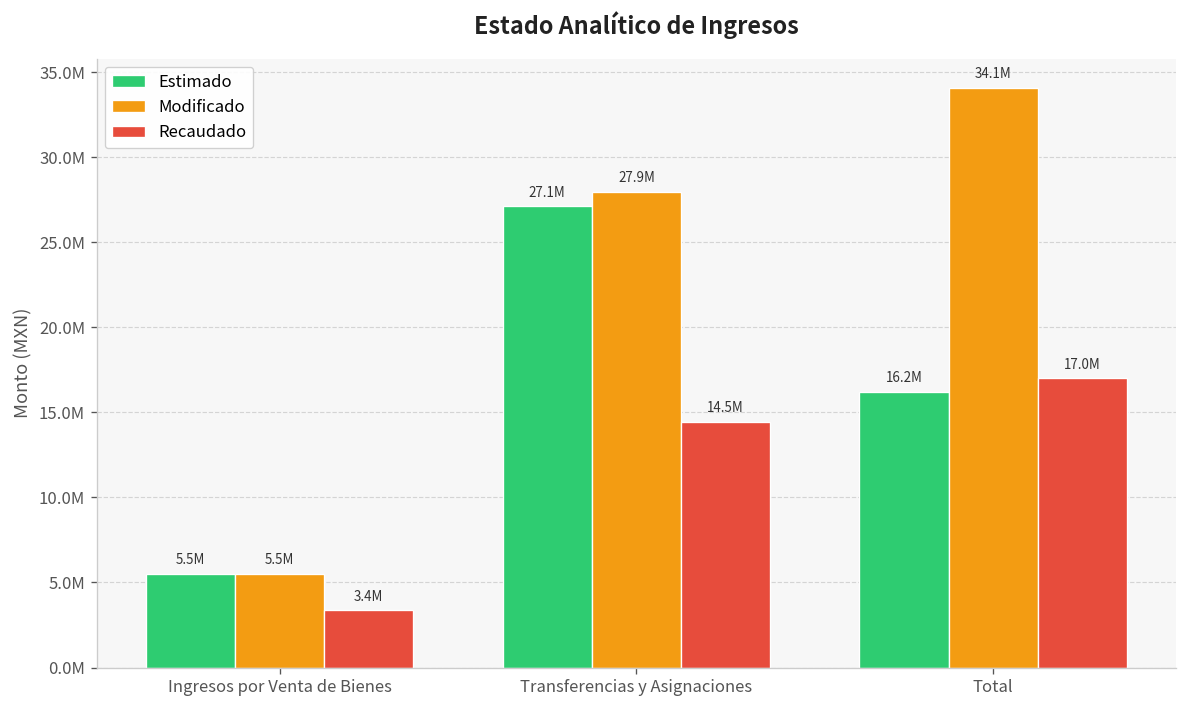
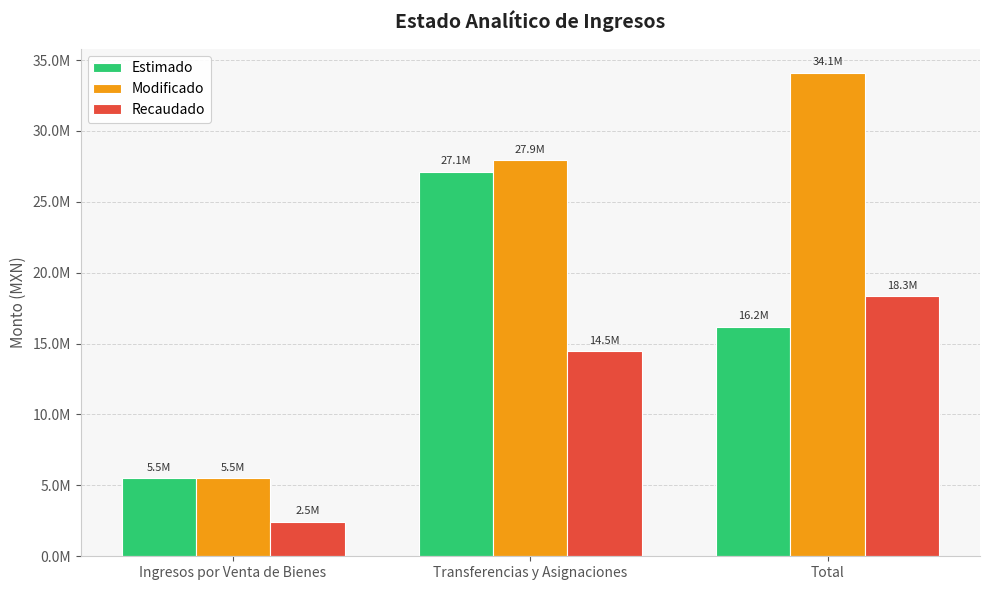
  {
    "Estimado": {
      "Ingresos por Venta de Bienes": "5.5M",
      "Transferencias y Asignaciones": "27.1M",
      "Total": "16.2M"
    },
    "Modificado": {
      "Ingresos por Venta de Bienes": "5.5M",
      "Transferencias y Asignaciones": "27.9M",
      "Total": "34.1M"
    },
    "Recaudado": {
-     "Ingresos por Venta de Bienes": "3.4M",
+     "Ingresos por Venta de Bienes": "2.5M",
      "Transferencias y Asignaciones": "14.5M",
-     "Total": "17.0M"
+     "Total": "18.3M"
    }
  }
